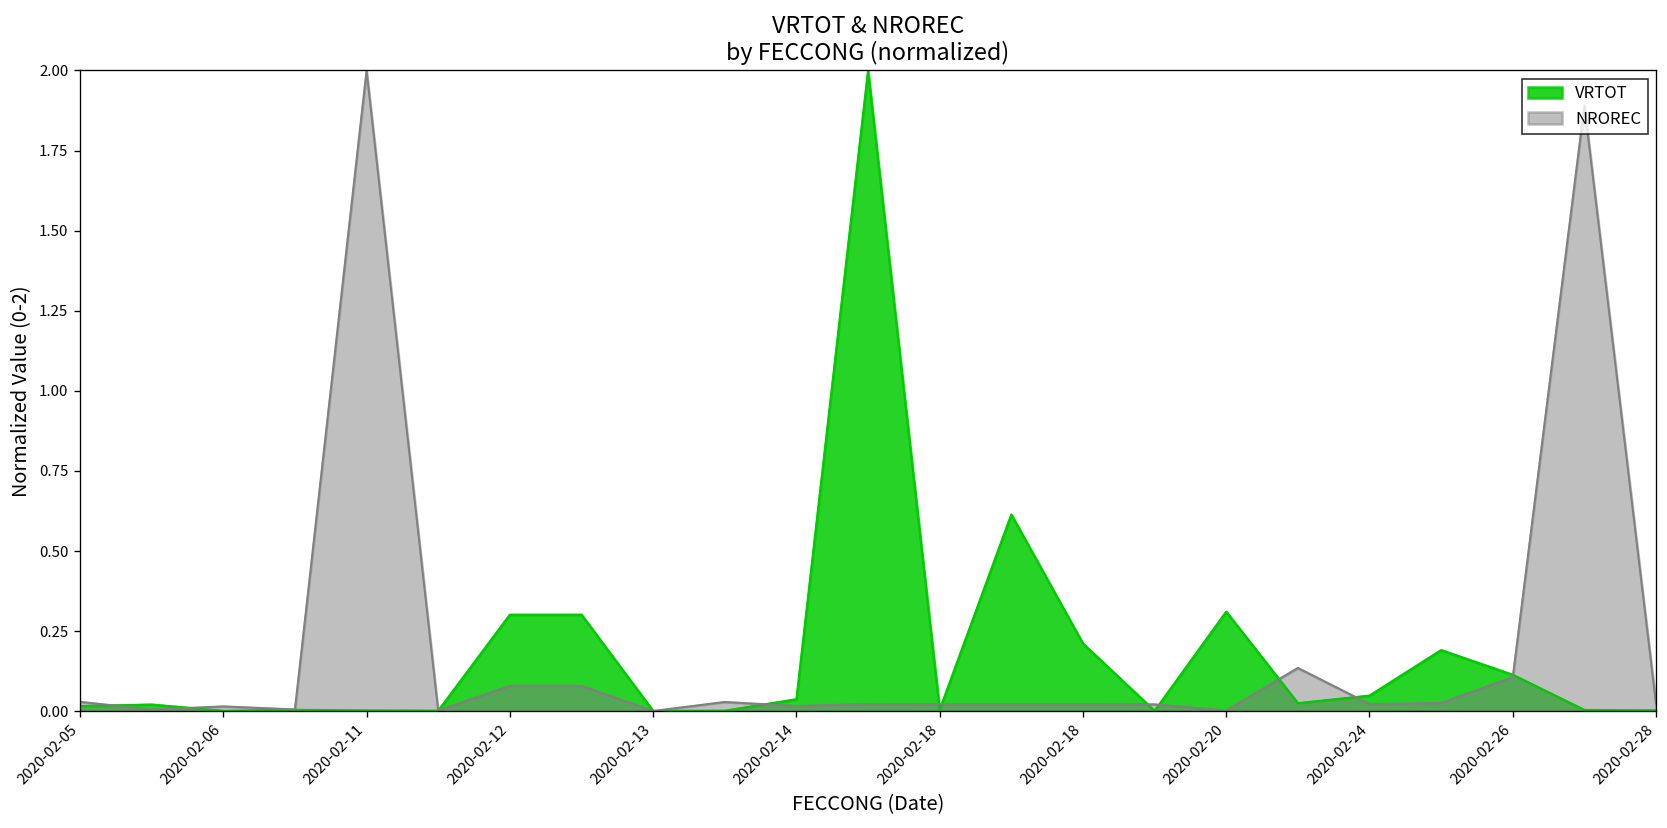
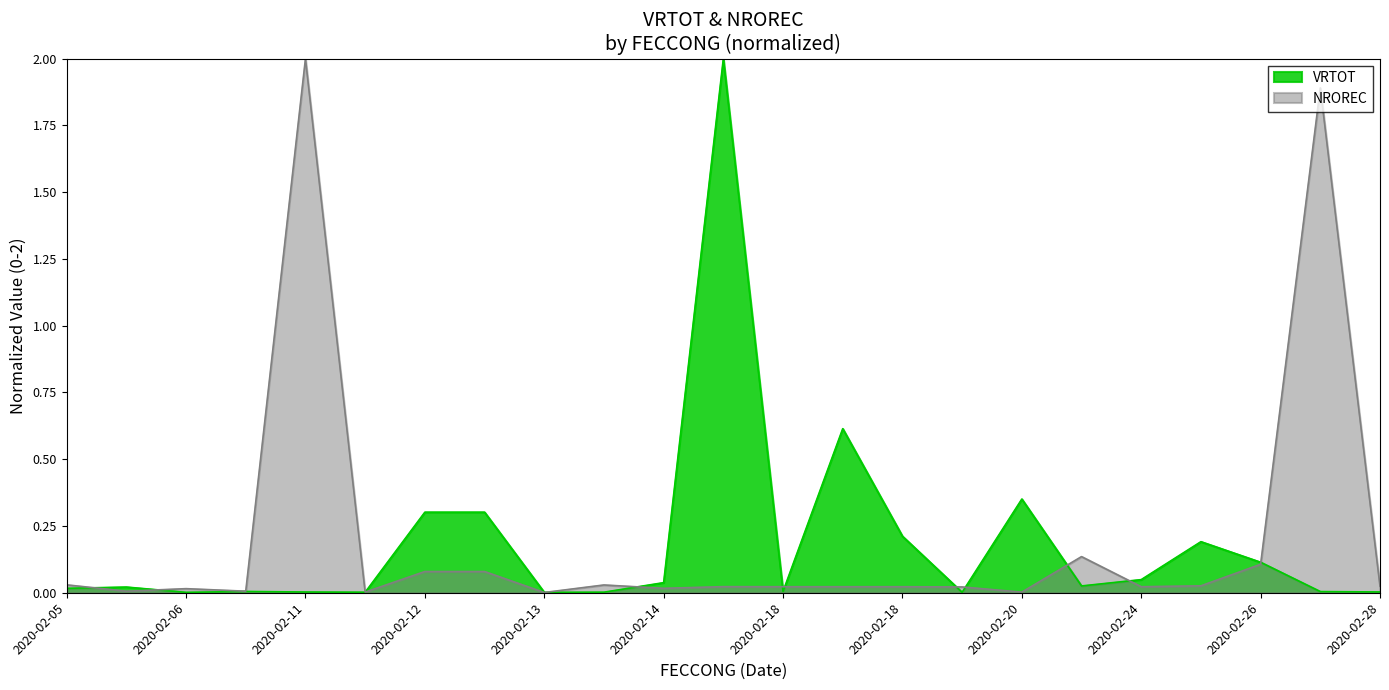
  {
    "VRTOT": {
      "2020-02-05": 0.02,
      "2020-02-11": 0.00,
      "2020-02-14": 0.04,
-     "2020-02-20": 0.31,
+     "2020-02-20": 0.35,
      "2020-02-28": 0.00
    },
    "NROREC": {
      "2020-02-05": 0.03,
      "2020-02-11": 2.00,
      "2020-02-14": 0.02,
      "2020-02-20": 0.00,
      "2020-02-28": 0.02
    }
  }
